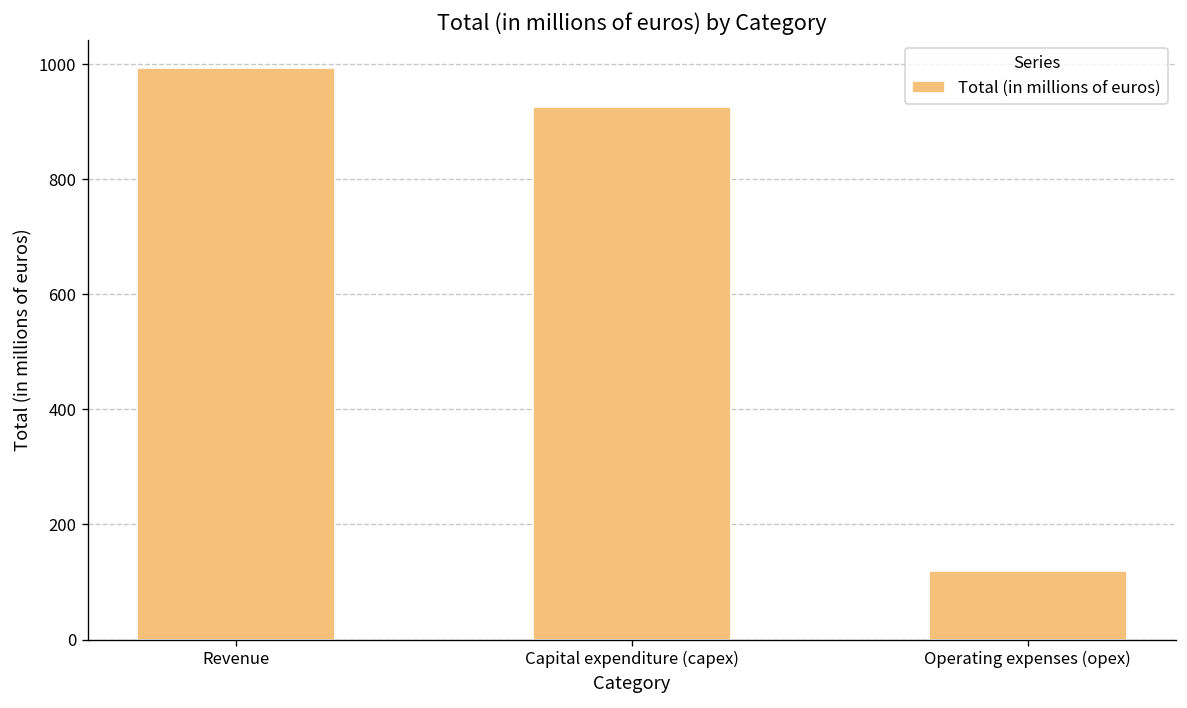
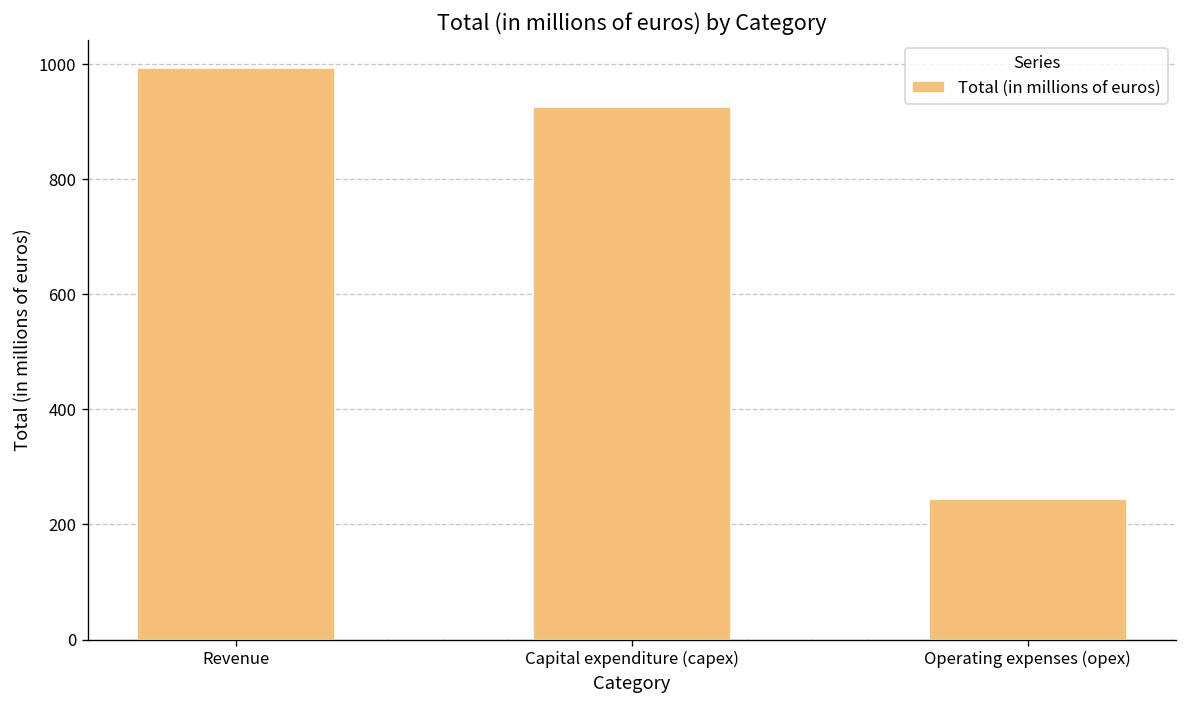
  {
    "Revenue": 990,
    "Capital expenditure (capex)": 930,
-   "Operating expenses (opex)": 120
+   "Operating expenses (opex)": 240
  }
